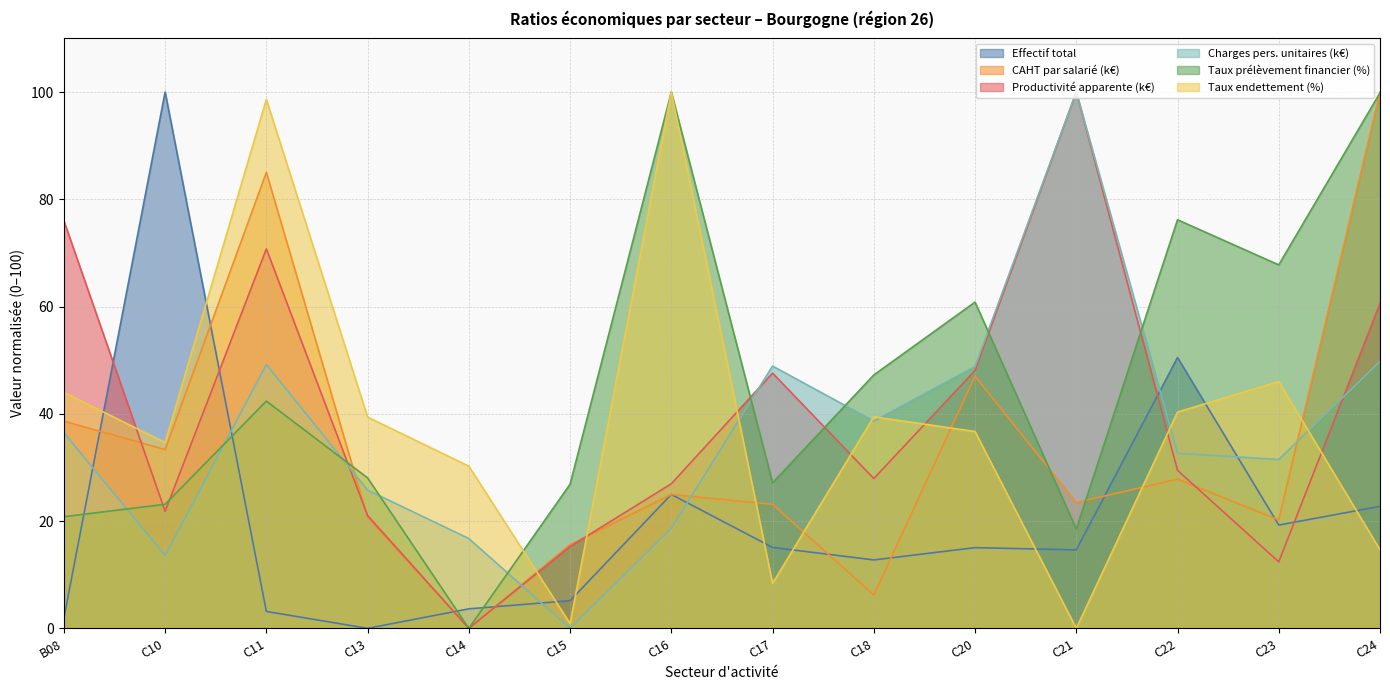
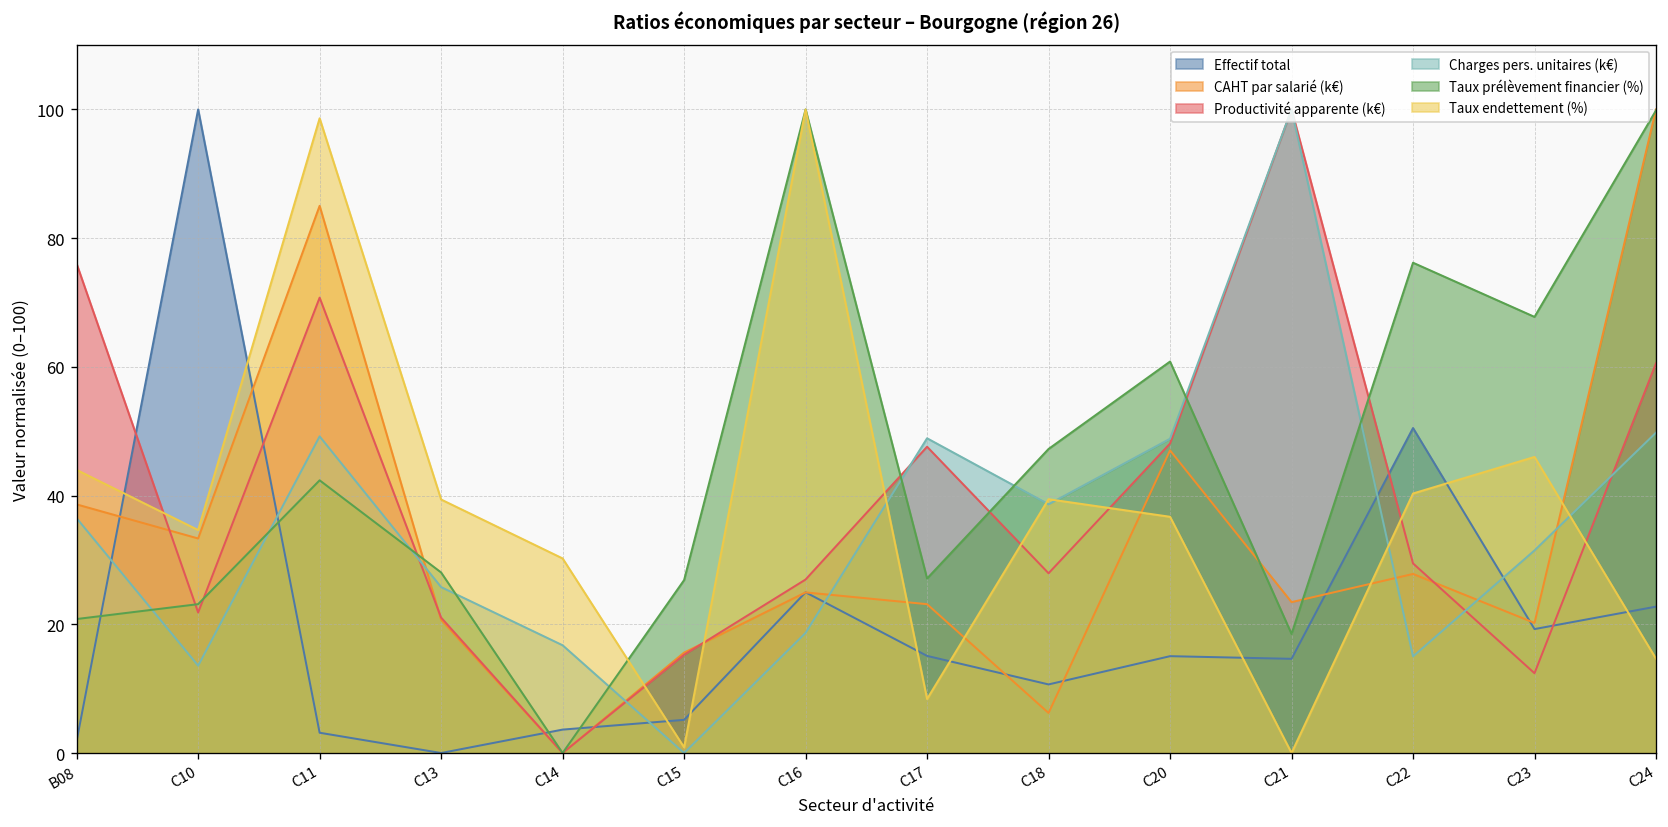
  {
    "Effectif total": {
      "B08": 2,
      "C10": 100,
      "C11": 3,
      "C13": 0,
      "C14": 4,
      "C15": 5,
      "C17": 15,
-     "C18": 13,
+     "C18": 11,
      "C20": 15,
      "C21": 15,
      "C22": 50,
      "C23": 19,
      "C24": 23
    },
    "Productivité apparente (k€)": {
      "B08": 76,
      "C10": 22,
      "C11": 71,
      "C16": 27,
      "C17": 48,
      "C18": 28,
      "C20": 48,
      "C22": 29,
      "C23": 12,
      "C24": 61
    },
    "Charges pers. unitaires (k€)": {
      "B08": 36,
      "C10": 14,
      "C11": 49,
      "C13": 26,
      "C14": 17,
      "C15": 0,
      "C16": 19,
      "C17": 49,
      "C18": 39,
      "C20": 49,
-     "C22": 33,
+     "C22": 15,
      "C23": 31,
      "C24": 50
    },
    "Taux prélèvement financier (%)": {
      "B08": 21,
      "C10": 23,
      "C11": 42,
      "C13": 28,
      "C15": 27,
      "C17": 27,
      "C18": 47,
      "C20": 61,
      "C21": 19,
      "C22": 76,
      "C23": 68
    }
  }
